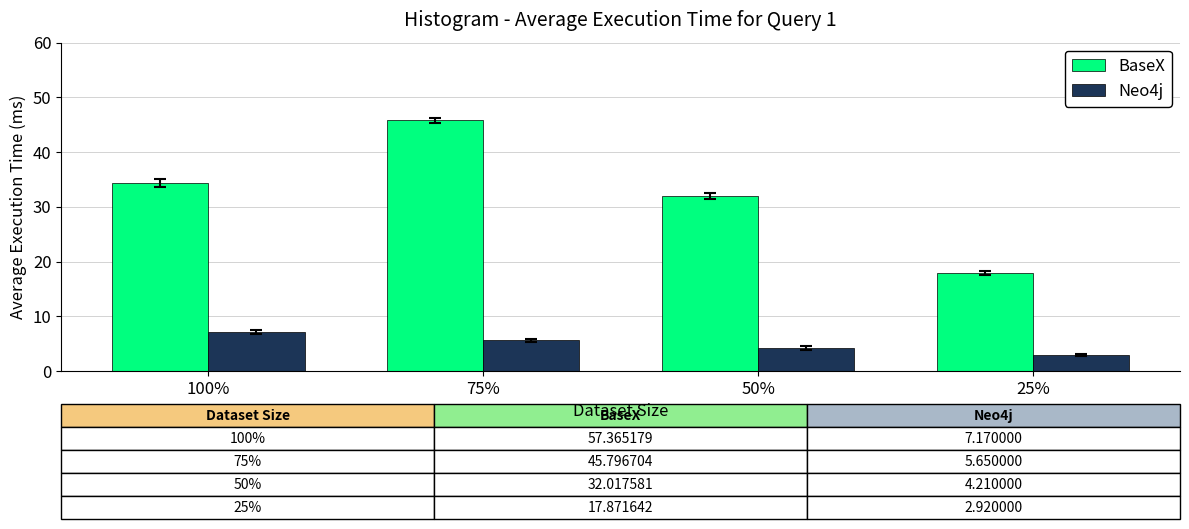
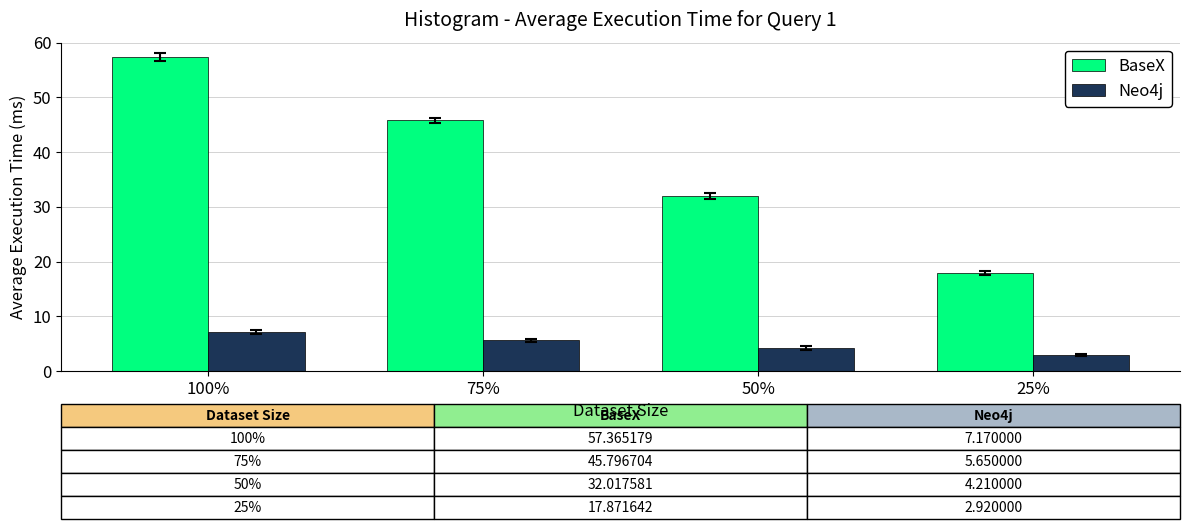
  {
    "BaseX": {
-     "100%": 34,
+     "100%": 57,
      "75%": 46,
      "50%": 32,
      "25%": 18
    },
    "Neo4j": {
      "100%": 7,
      "75%": 6,
      "50%": 4,
      "25%": 3
    }
  }
